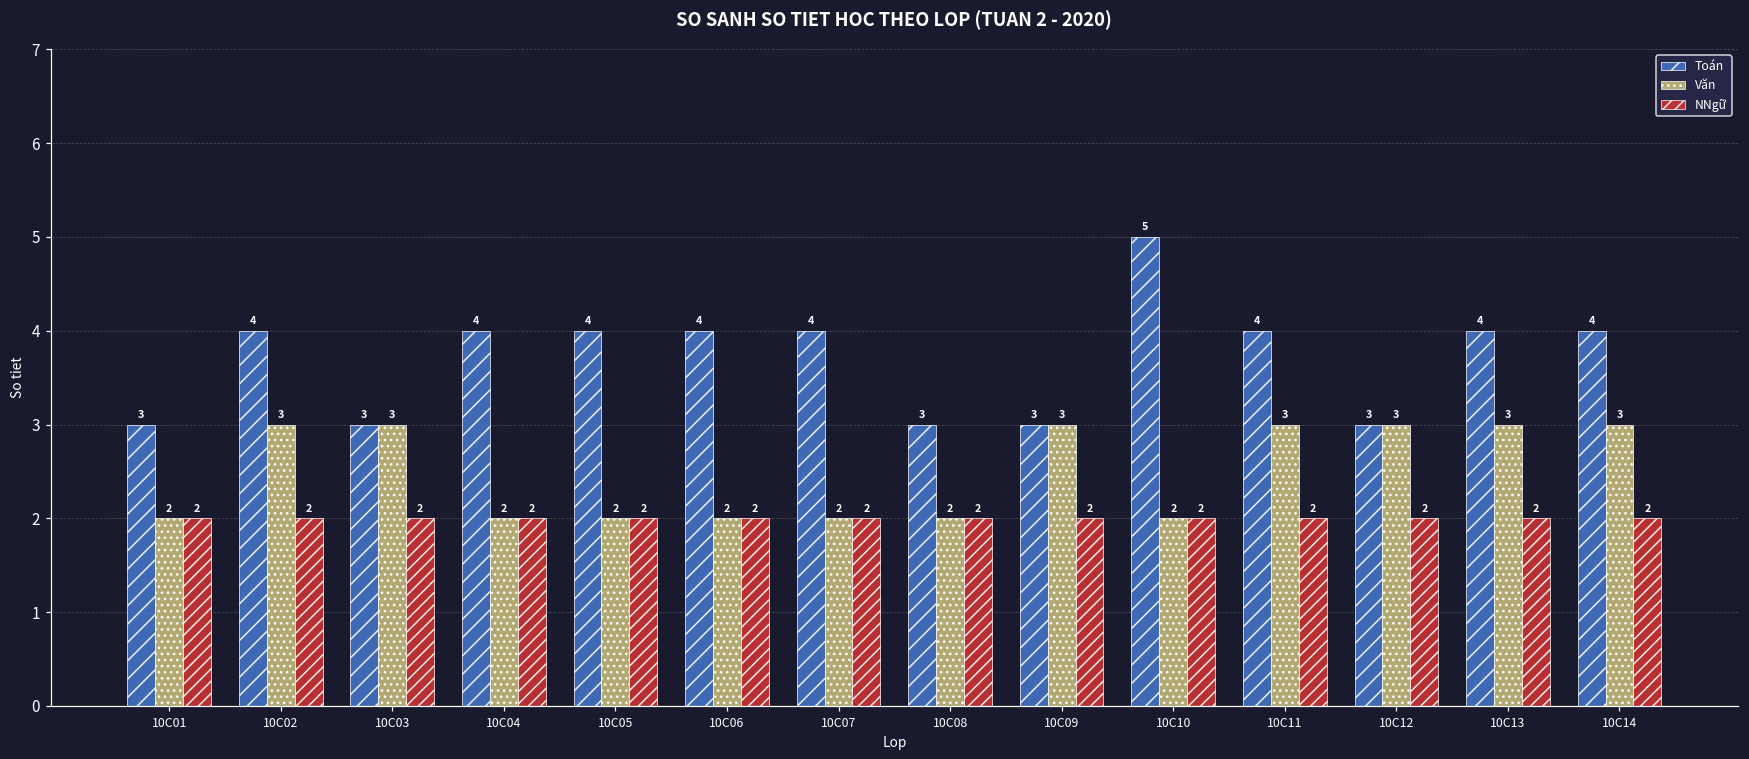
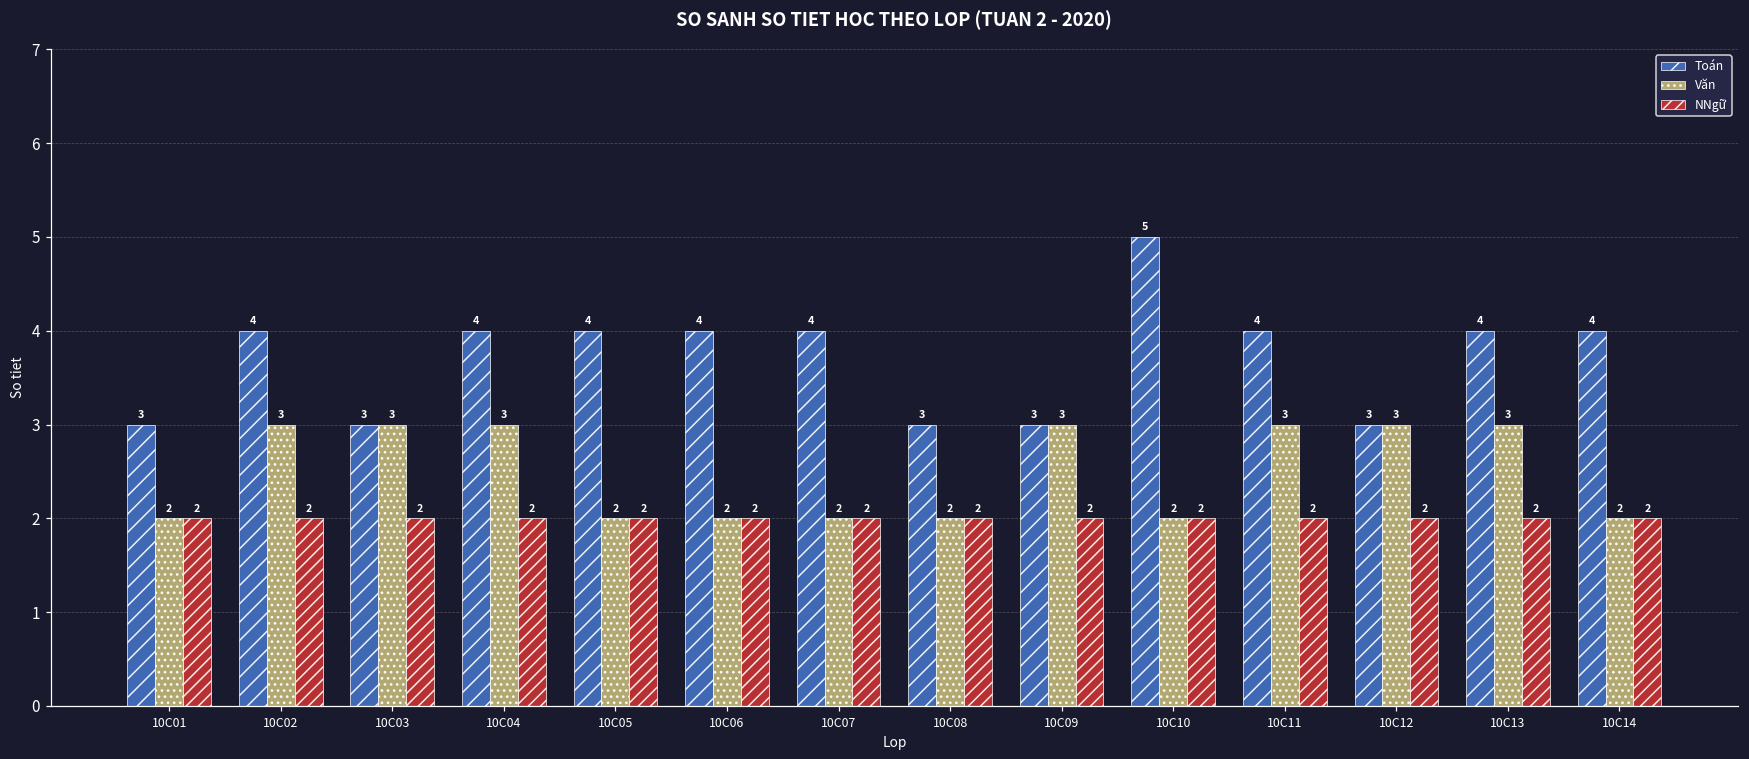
  {
    "Toán": {
      "10C01": 3,
      "10C02": 4,
      "10C03": 3,
      "10C04": 4,
      "10C05": 4,
      "10C06": 4,
      "10C07": 4,
      "10C08": 3,
      "10C09": 3,
      "10C10": 5,
      "10C11": 4,
      "10C12": 3,
      "10C13": 4,
      "10C14": 4
    },
    "Văn": {
      "10C01": 2,
      "10C02": 3,
      "10C03": 3,
-     "10C04": 2,
+     "10C04": 3,
      "10C05": 2,
      "10C06": 2,
      "10C07": 2,
      "10C08": 2,
      "10C09": 3,
      "10C10": 2,
      "10C11": 3,
      "10C12": 3,
      "10C13": 3,
-     "10C14": 3
+     "10C14": 2
    },
    "NNgữ": {
      "10C01": 2,
      "10C02": 2,
      "10C03": 2,
      "10C04": 2,
      "10C05": 2,
      "10C06": 2,
      "10C07": 2,
      "10C08": 2,
      "10C09": 2,
      "10C10": 2,
      "10C11": 2,
      "10C12": 2,
      "10C13": 2,
      "10C14": 2
    }
  }
